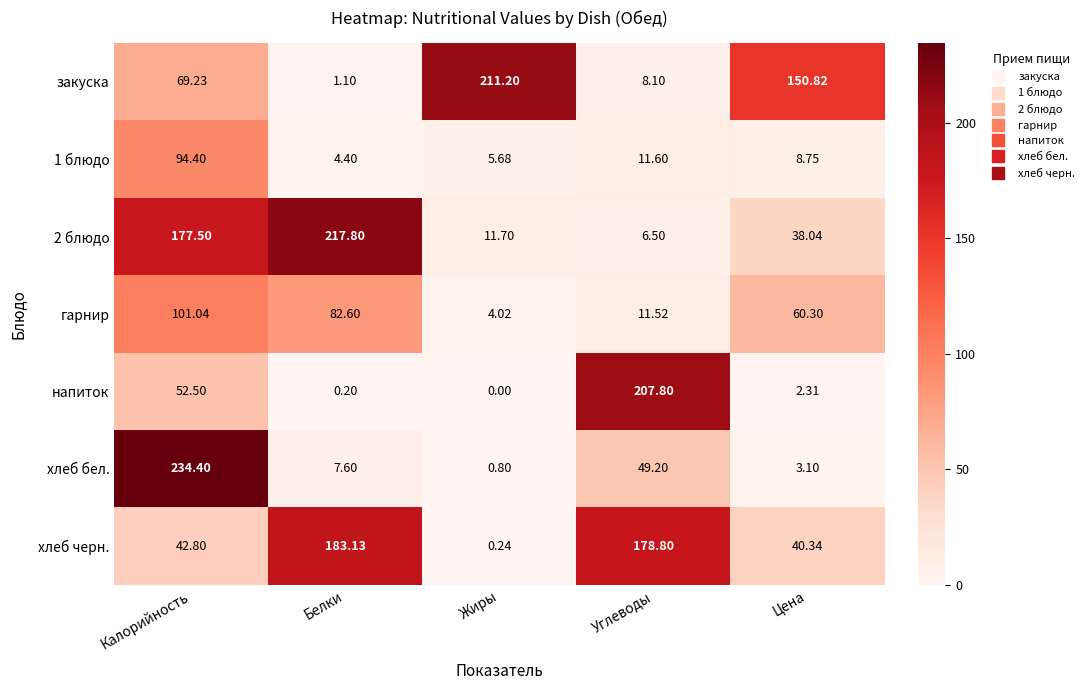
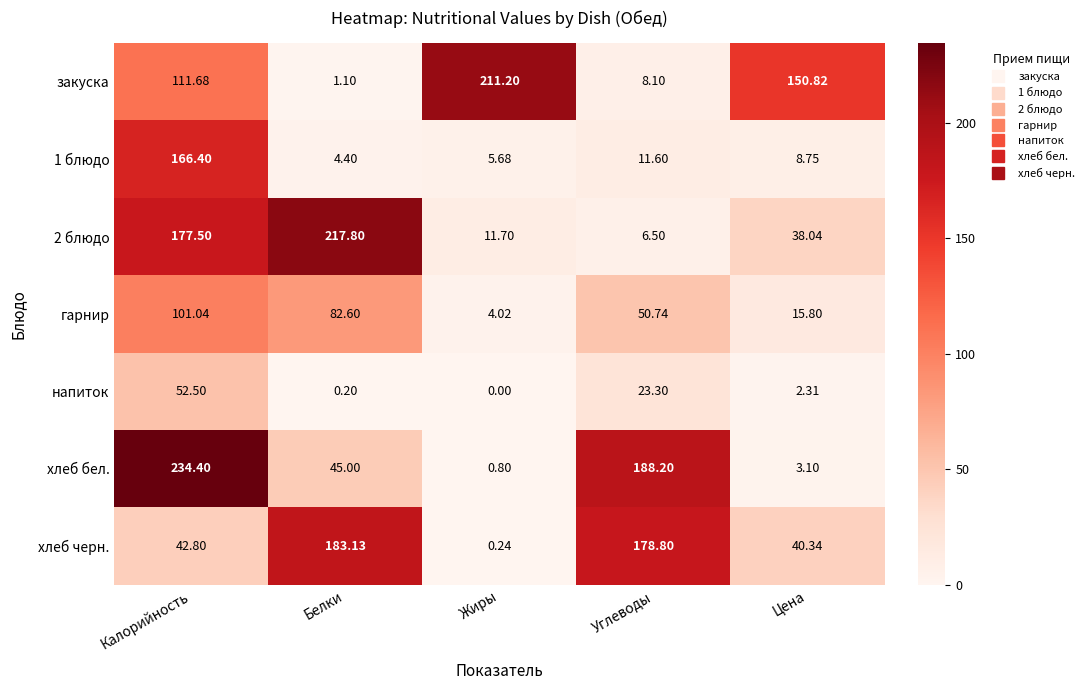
  {
    "закуска": {
-     "Калорийность": 69.23,
+     "Калорийность": 111.68,
      "Белки": 1.10,
      "Жиры": 211.20,
      "Углеводы": 8.10,
      "Цена": 150.82
    },
    "1 блюдо": {
-     "Калорийность": 94.40,
+     "Калорийность": 166.40,
      "Белки": 4.40,
      "Жиры": 5.68,
      "Углеводы": 11.60,
      "Цена": 8.75
    },
    "2 блюдо": {
      "Калорийность": 177.50,
      "Белки": 217.80,
      "Жиры": 11.70,
      "Углеводы": 6.50,
      "Цена": 38.04
    },
    "гарнир": {
      "Калорийность": 101.04,
      "Белки": 82.60,
      "Жиры": 4.02,
-     "Углеводы": 11.52,
-     "Цена": 60.30
+     "Углеводы": 50.74,
+     "Цена": 15.80
    },
    "напиток": {
      "Калорийность": 52.50,
      "Белки": 0.20,
      "Жиры": 0.00,
-     "Углеводы": 207.80,
+     "Углеводы": 23.30,
      "Цена": 2.31
    },
    "хлеб бел.": {
      "Калорийность": 234.40,
-     "Белки": 7.60,
+     "Белки": 45.00,
      "Жиры": 0.80,
-     "Углеводы": 49.20,
+     "Углеводы": 188.20,
      "Цена": 3.10
    },
    "хлеб черн.": {
      "Калорийность": 42.80,
      "Белки": 183.13,
      "Жиры": 0.24,
      "Углеводы": 178.80,
      "Цена": 40.34
    }
  }
